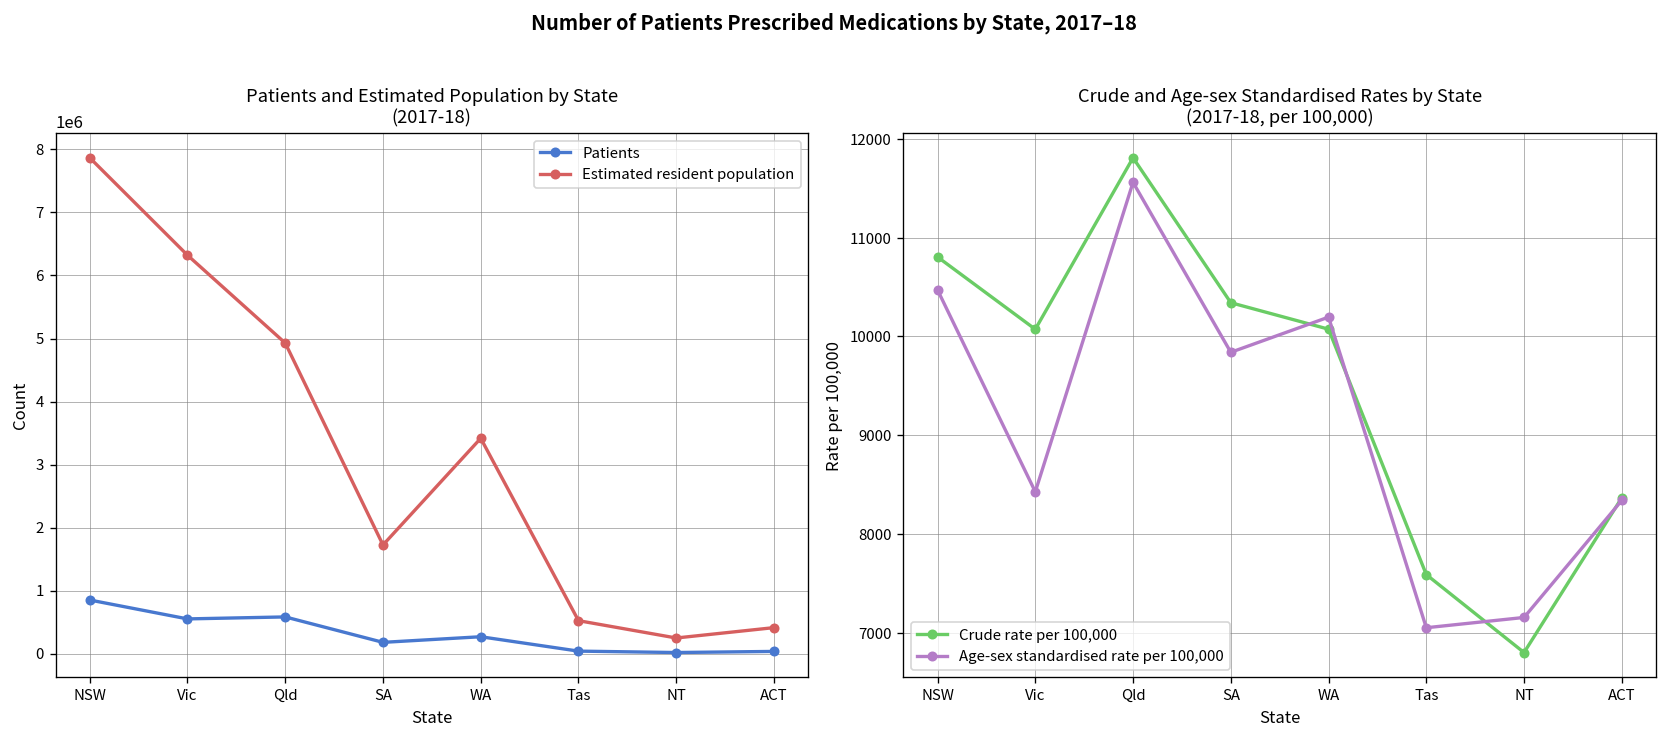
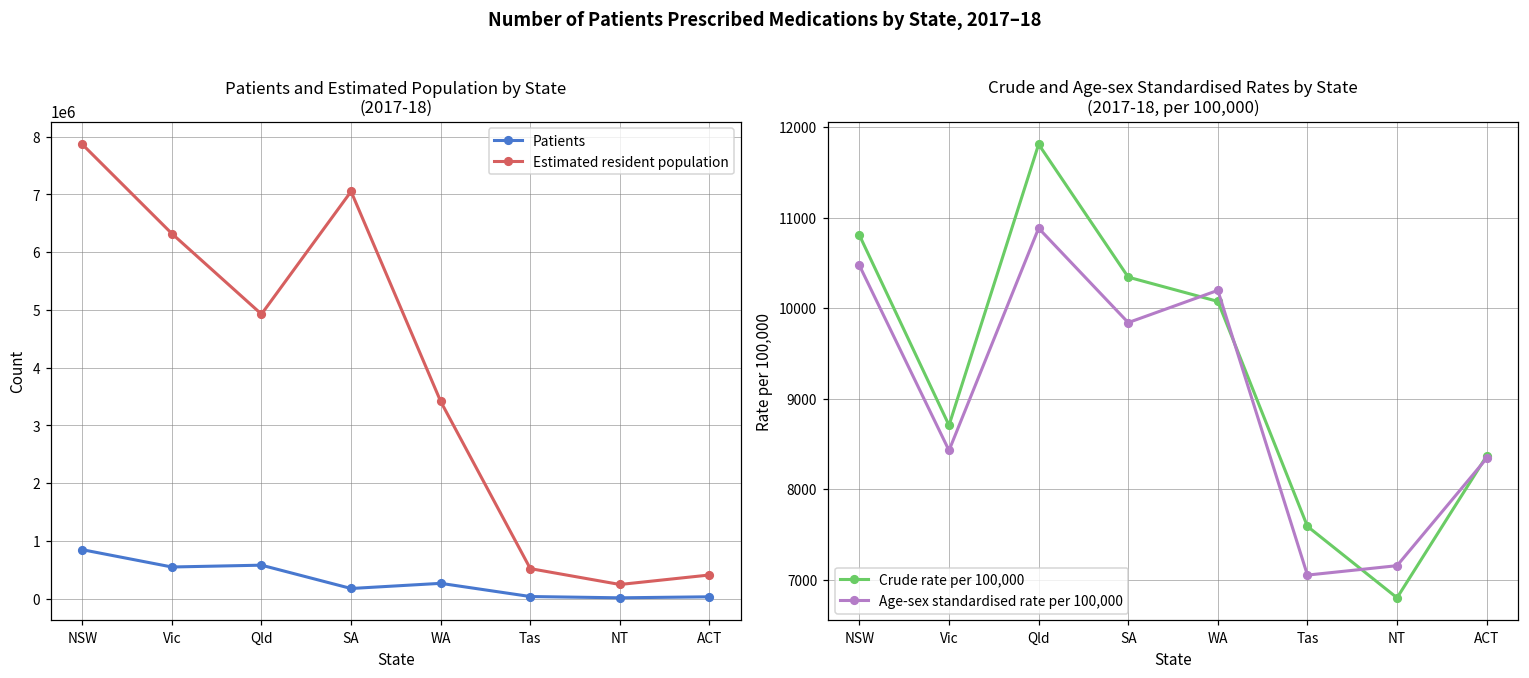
  {
    "Patients and Estimated Population by State (2017-18)": {
      "Patients": {
        "NSW": 900000,
        "Vic": 600000,
        "Qld": 600000,
        "SA": 200000,
        "WA": 300000,
        "Tas": 0,
        "NT": 0,
        "ACT": 0
      },
      "Estimated resident population": {
        "NSW": 7900000,
        "Vic": 6300000,
        "Qld": 4900000,
-       "SA": 1700000,
+       "SA": 7100000,
        "WA": 3400000,
        "Tas": 500000,
        "NT": 200000,
        "ACT": 400000
      }
    },
    "Crude and Age-sex Standardised Rates by State (2017-18, per 100,000)": {
      "Crude rate per 100,000": {
        "NSW": 10800,
-       "Vic": 10100,
+       "Vic": 8700,
        "Qld": 11800,
        "SA": 10300,
        "WA": 10100,
        "Tas": 7600,
        "NT": 6800
      },
      "Age-sex standardised rate per 100,000": {
        "NSW": 10500,
        "Vic": 8400,
-       "Qld": 11600,
+       "Qld": 10900,
        "SA": 9800,
        "WA": 10200,
        "Tas": 7100,
        "NT": 7200
      }
    }
  }
